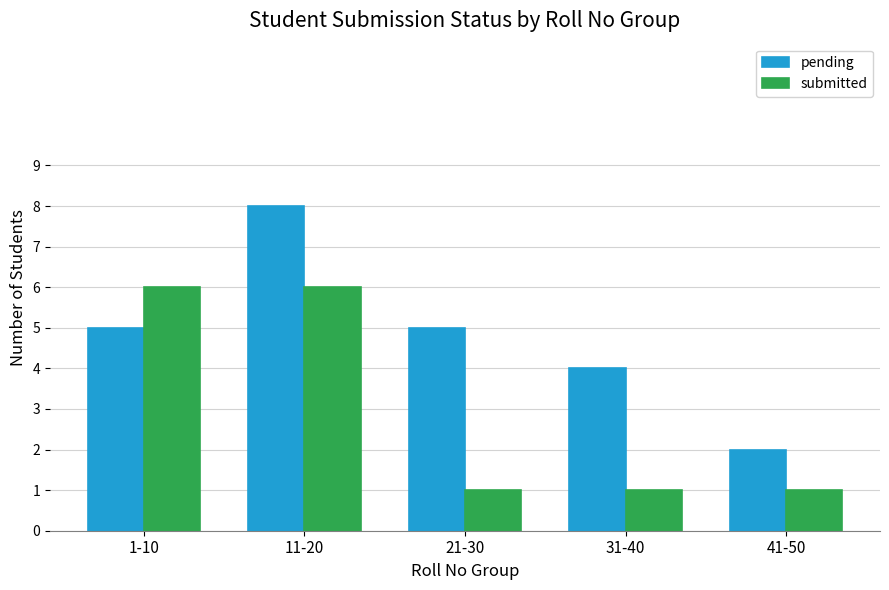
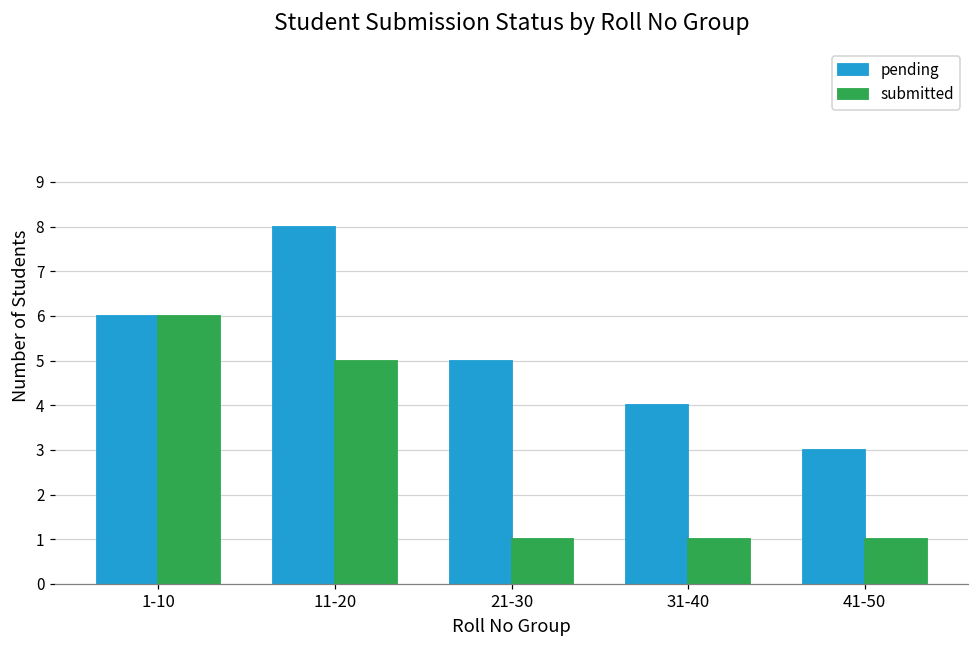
  {
    "pending": {
-     "1-10": 5,
+     "1-10": 6,
      "11-20": 8,
      "21-30": 5,
      "31-40": 4,
-     "41-50": 2
+     "41-50": 3
    },
    "submitted": {
      "1-10": 6,
-     "11-20": 6,
+     "11-20": 5,
      "21-30": 1,
      "31-40": 1,
      "41-50": 1
    }
  }
